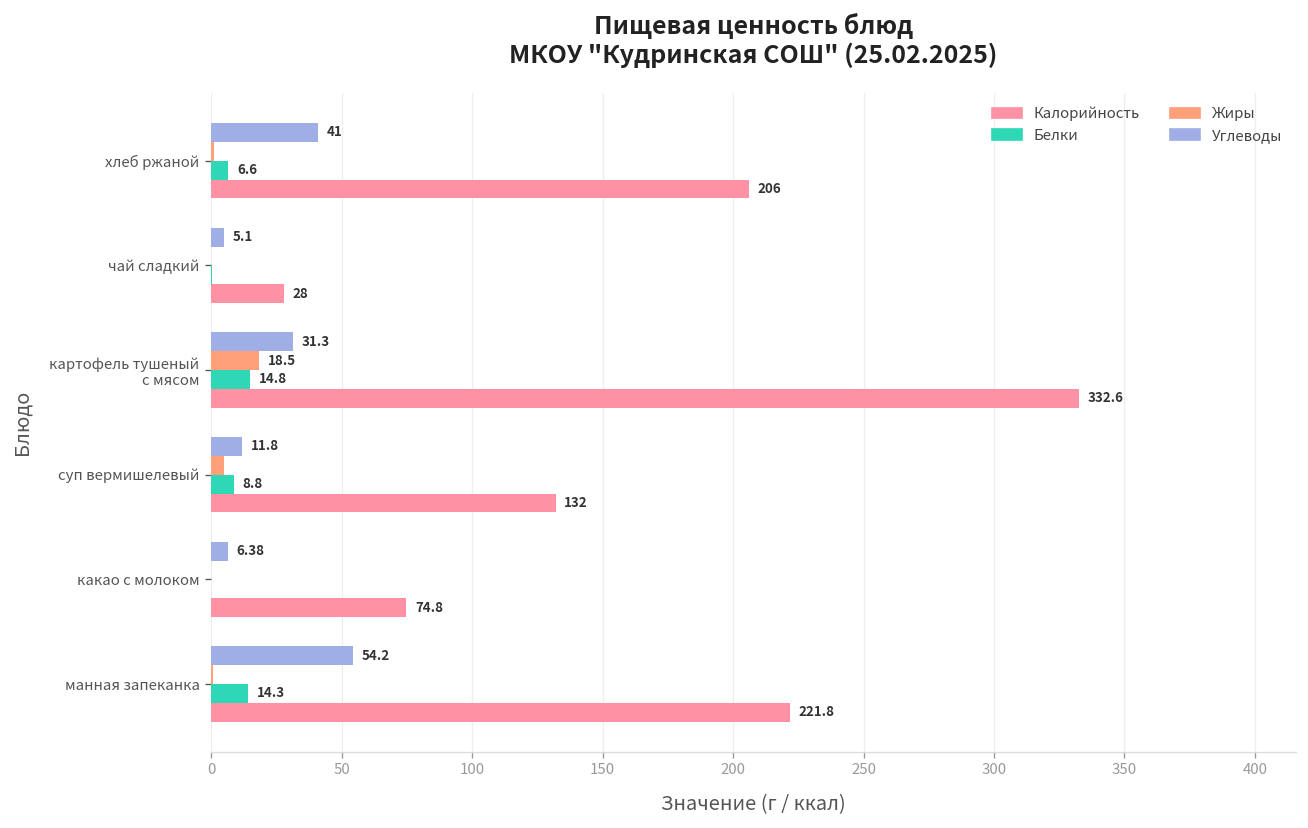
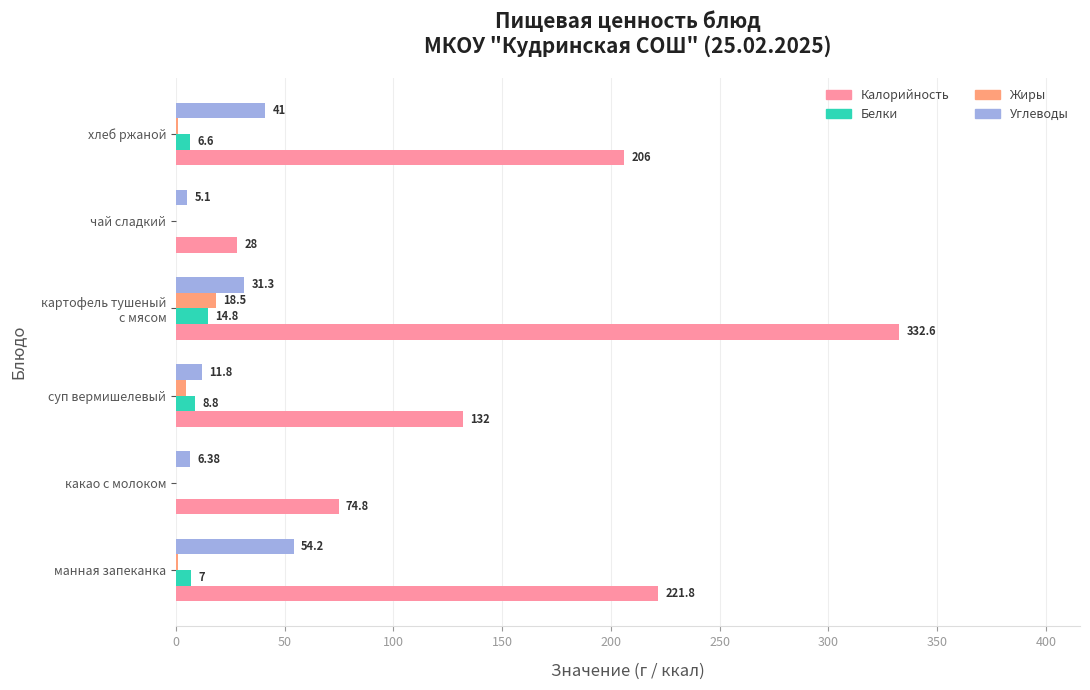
  {
    "Белки": {
      "хлеб ржаной": 6.6,
      "картофель тушеный с мясом": 14.8,
      "суп вермишелевый": 8.8,
-     "манная запеканка": 14.3
+     "манная запеканка": 7
    },
    "Углеводы": {
      "хлеб ржаной": 41,
      "чай сладкий": 5.1,
      "картофель тушеный с мясом": 31.3,
      "суп вермишелевый": 11.8,
      "какао с молоком": 6.38,
      "манная запеканка": 54.2
    }
  }
